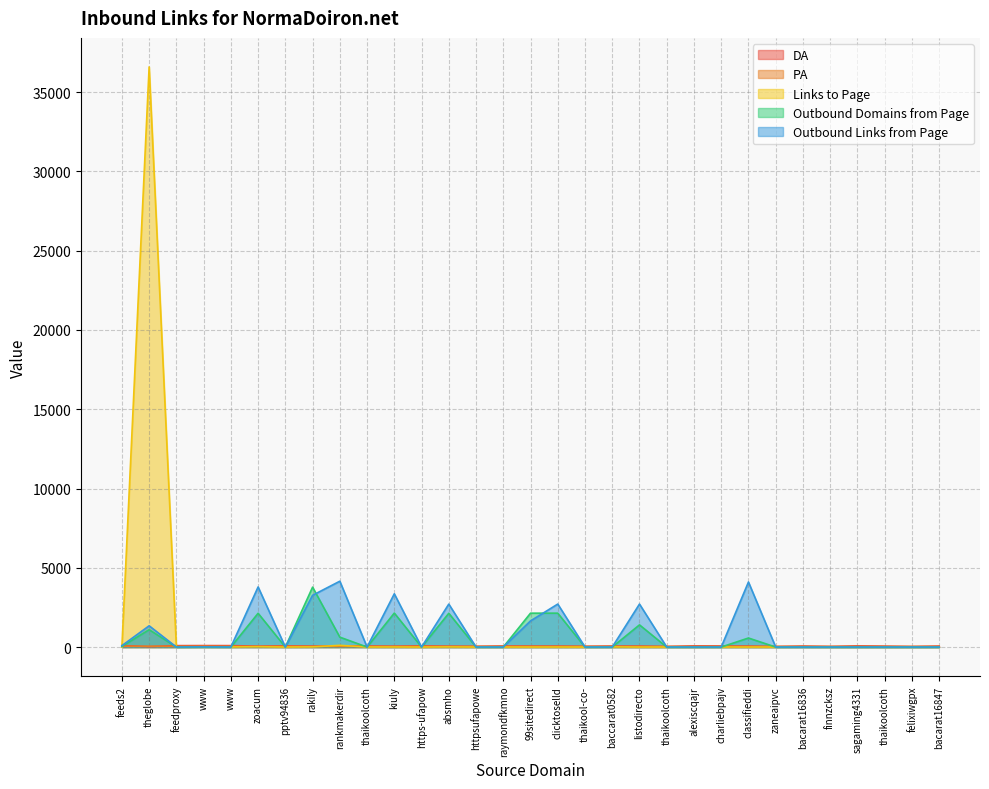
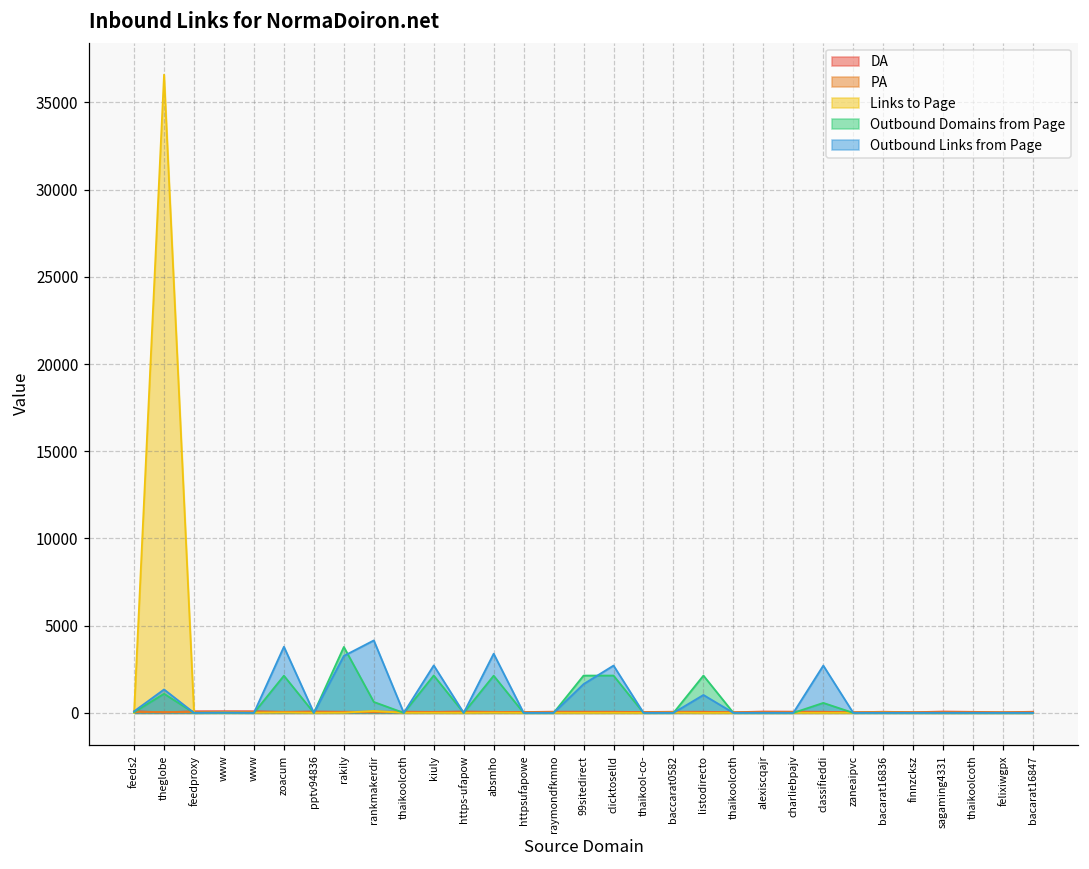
  {
    "Outbound Domains from Page": {
      "theglobe": 1100,
      "zoacum": 2100,
      "rakily": 3800,
      "rankmakerdir": 600,
      "kiuly": 2100,
      "absmho": 2100,
      "99sitedirect": 2100,
      "clicktoselld": 2100,
-     "listodirecto": 1400,
+     "listodirecto": 2100,
      "classifieddi": 600
    },
    "Outbound Links from Page": {
      "theglobe": 1300,
      "zoacum": 3800,
      "rakily": 3300,
      "rankmakerdir": 4200,
-     "kiuly": 3400,
-     "absmho": 2700,
+     "kiuly": 2700,
+     "absmho": 3400,
      "99sitedirect": 1700,
      "clicktoselld": 2700,
-     "listodirecto": 2700,
-     "classifieddi": 4100
+     "listodirecto": 1000,
+     "classifieddi": 2700
    }
  }
